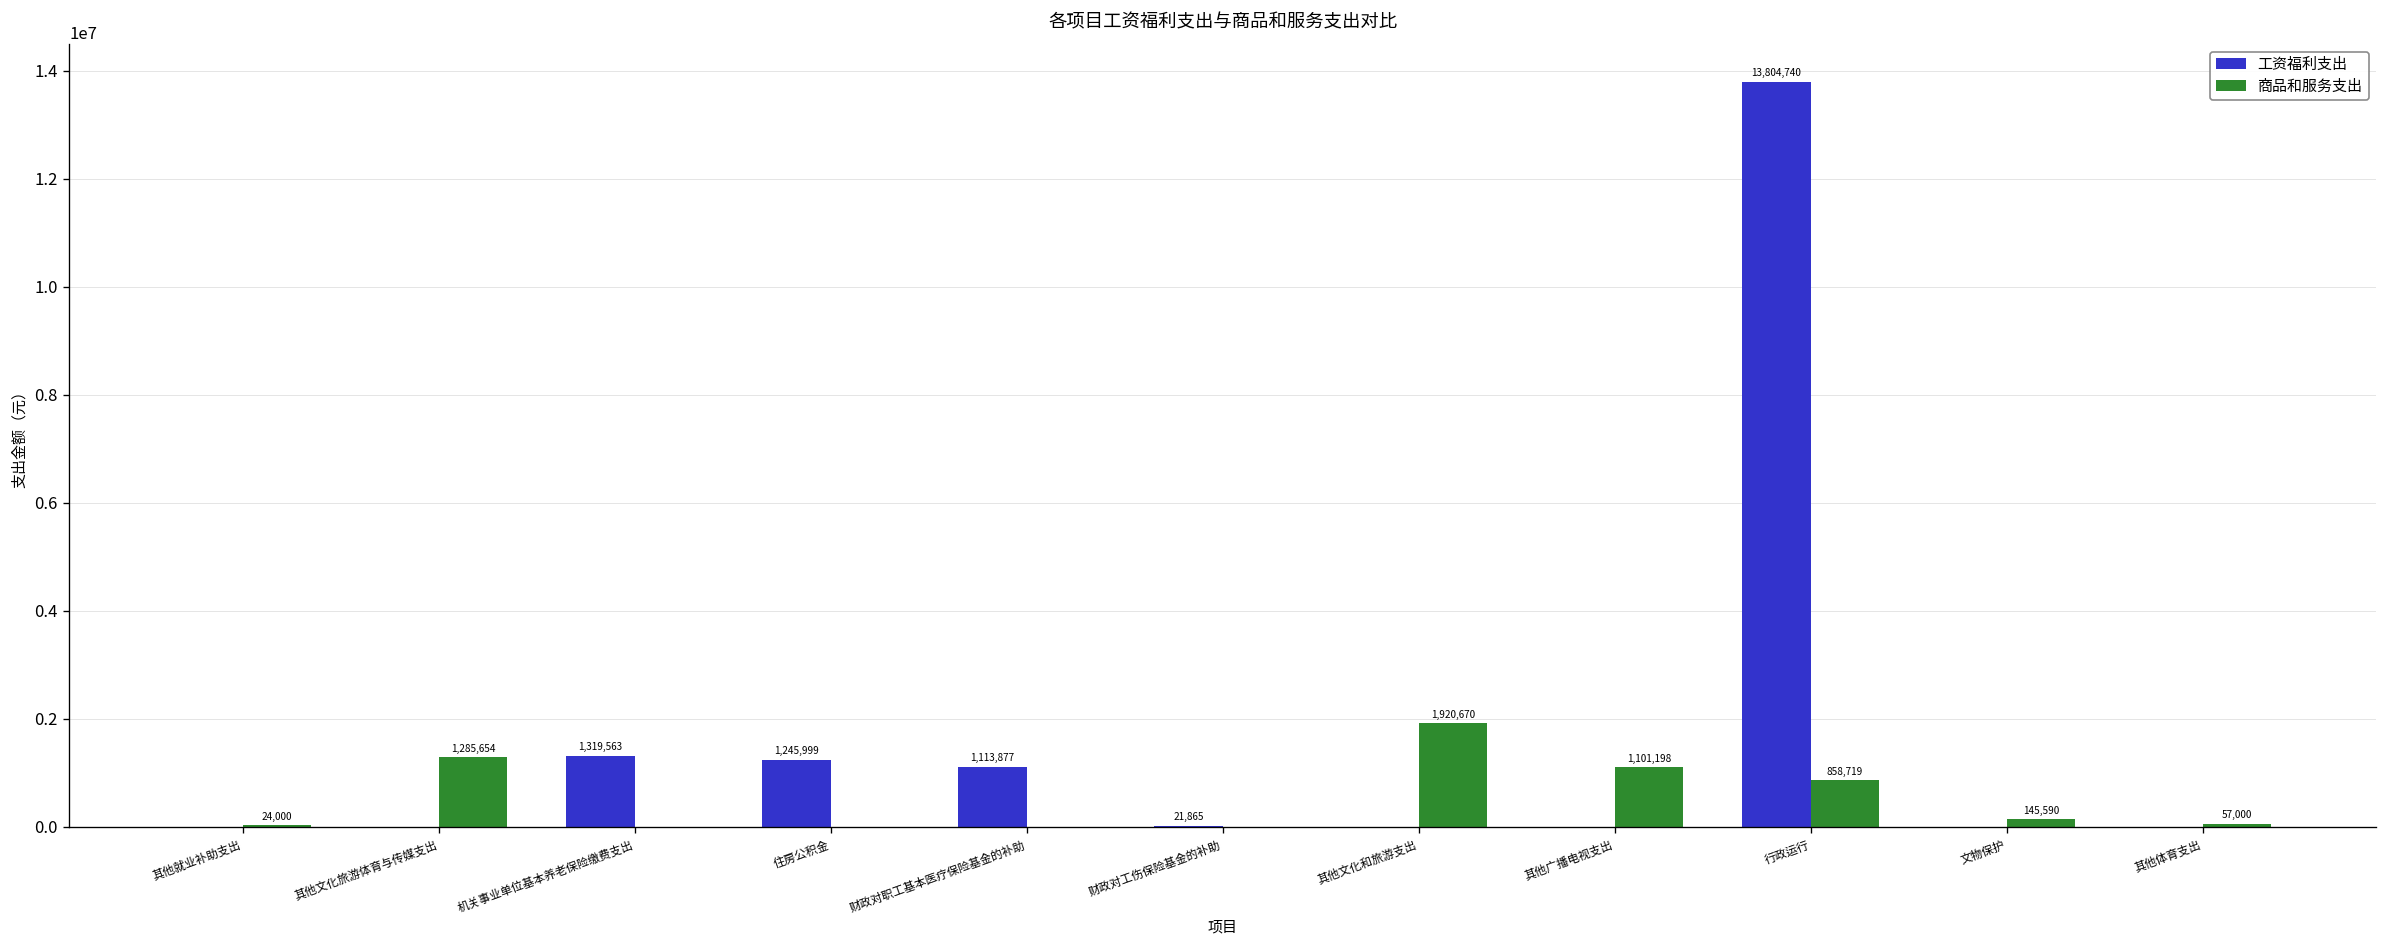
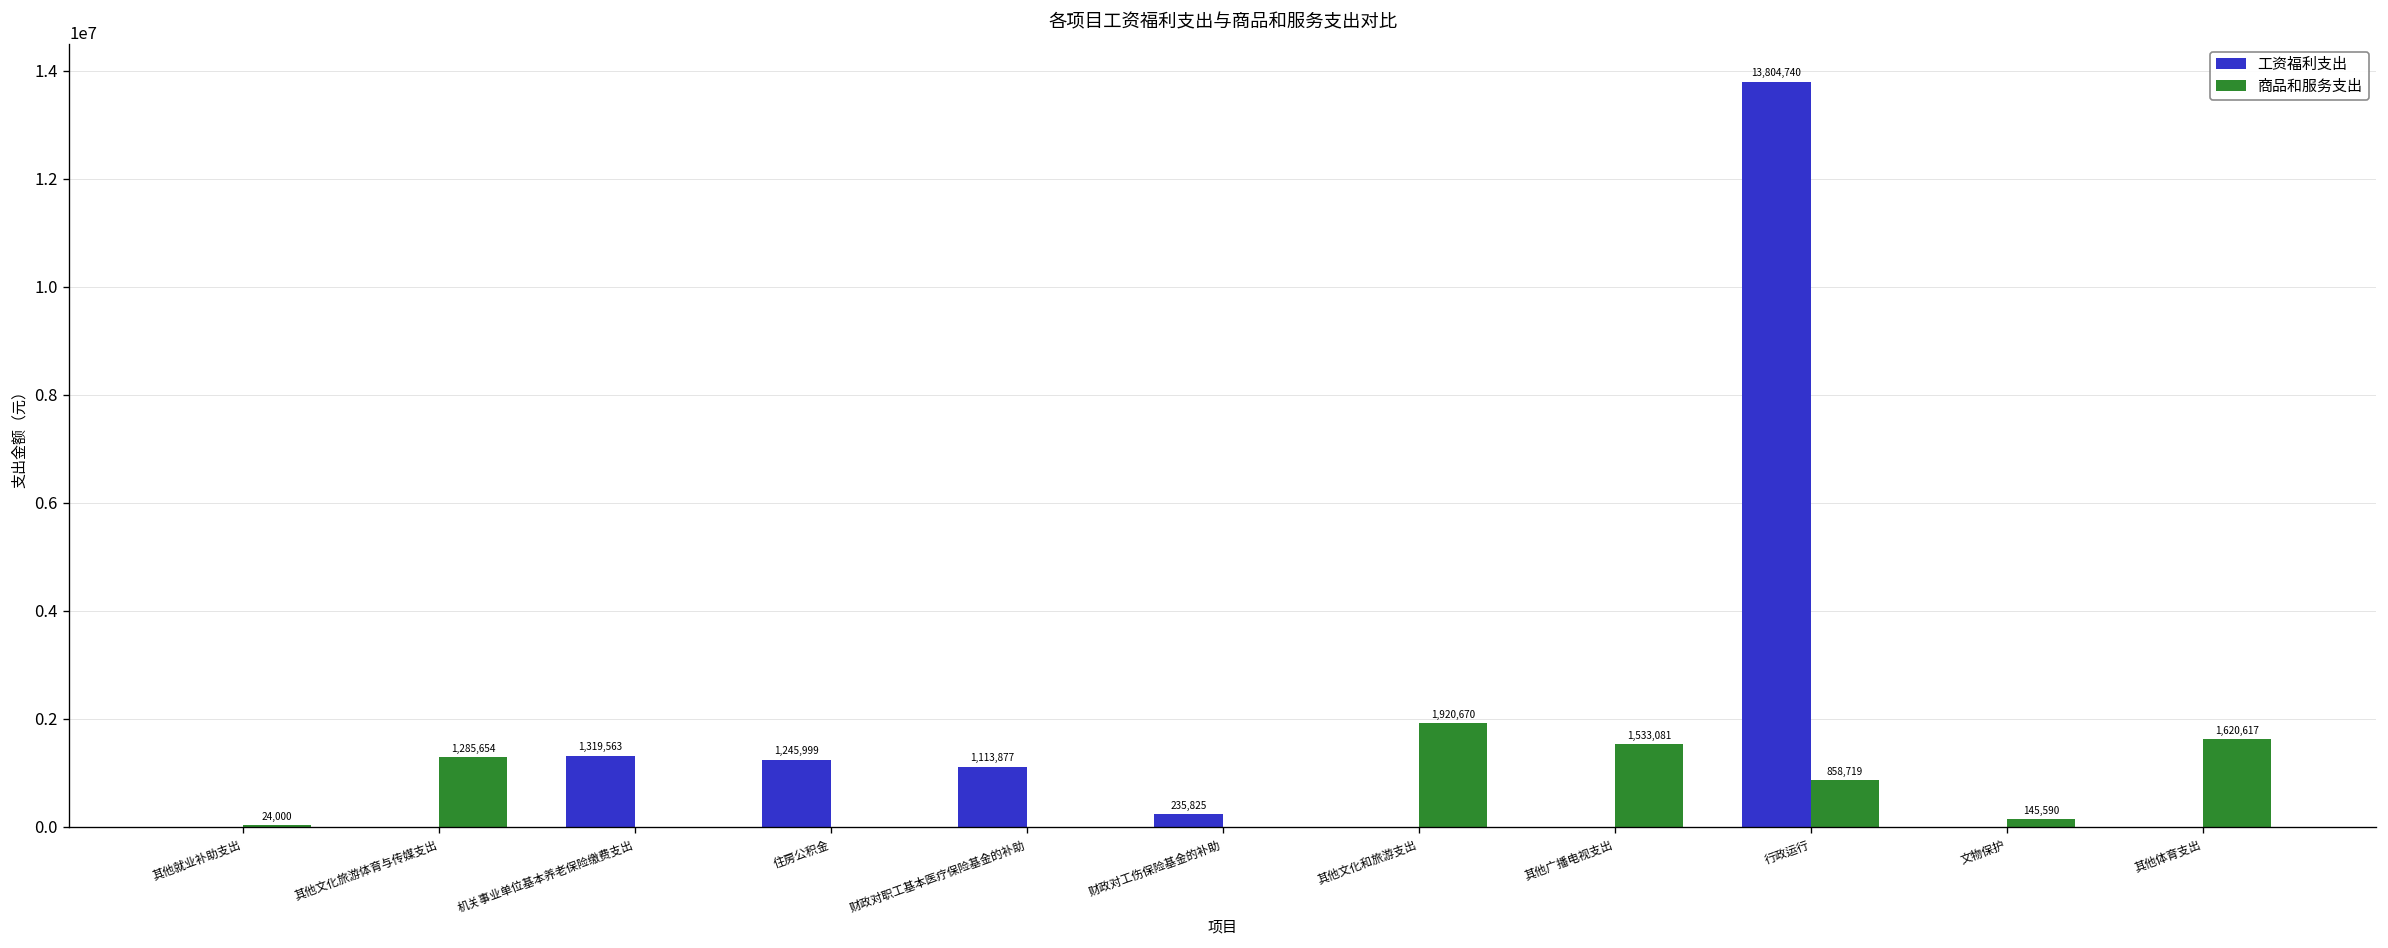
  {
    "工资福利支出": {
      "机关事业单位基本养老保险缴费支出": "1,319,563",
      "住房公积金": "1,245,999",
      "财政对职工基本医疗保险基金的补助": "1,113,877",
-     "财政对工伤保险基金的补助": "21,865",
+     "财政对工伤保险基金的补助": "235,825",
      "行政运行": "13,804,740"
    },
    "商品和服务支出": {
      "其他就业补助支出": "24,000",
      "其他文化旅游体育与传媒支出": "1,285,654",
      "其他文化和旅游支出": "1,920,670",
-     "其他广播电视支出": "1,101,198",
+     "其他广播电视支出": "1,533,081",
      "行政运行": "858,719",
      "文物保护": "145,590",
-     "其他体育支出": "57,000"
+     "其他体育支出": "1,620,617"
    }
  }
